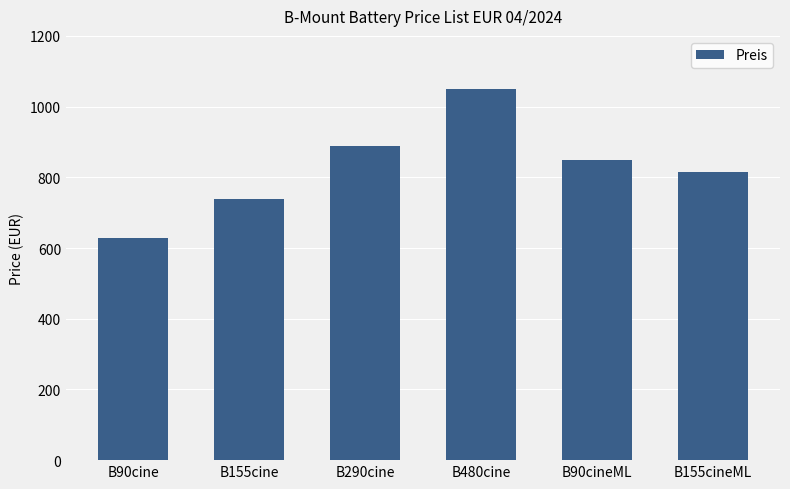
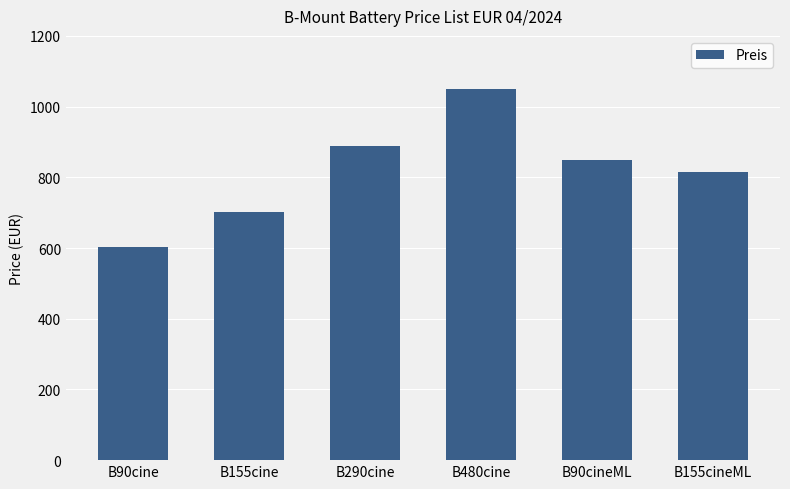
  {
-   "B90cine": 630,
-   "B155cine": 740,
+   "B90cine": 600,
+   "B155cine": 700,
    "B290cine": 890,
    "B480cine": 1050,
    "B90cineML": 850,
    "B155cineML": 810
  }
